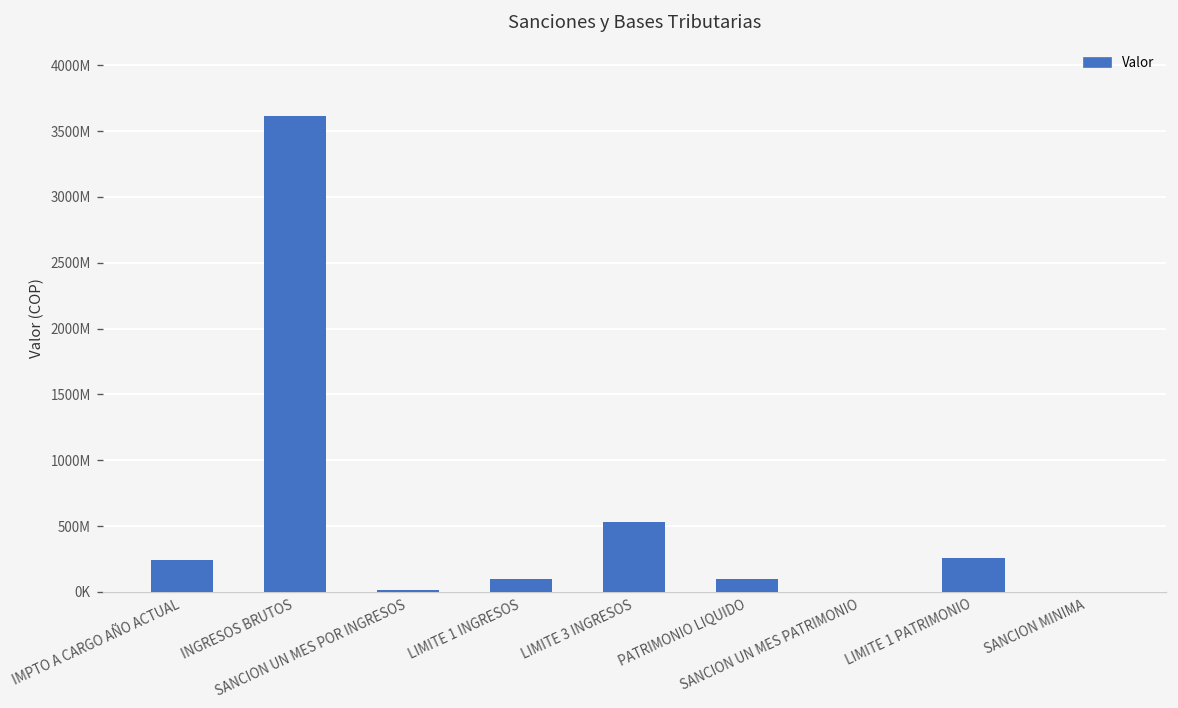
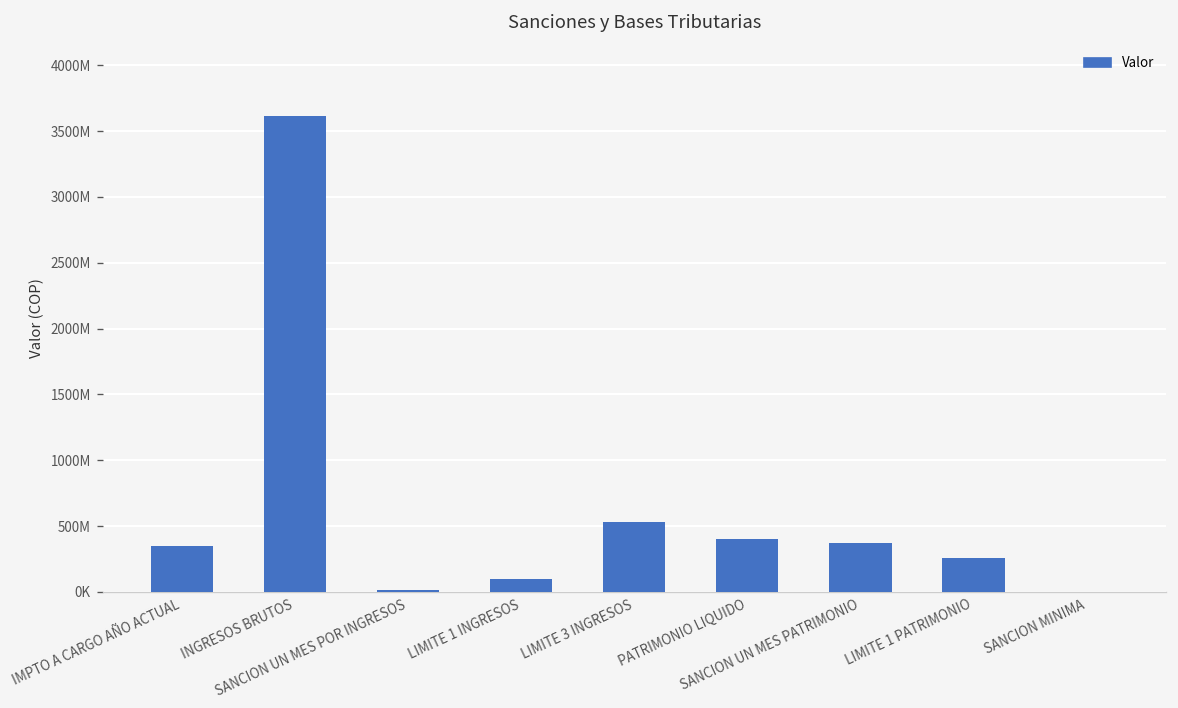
  {
-   "IMPTO A CARGO AÑO ACTUAL": 240000000,
+   "IMPTO A CARGO AÑO ACTUAL": 350000000,
    "INGRESOS BRUTOS": 3620000000,
    "LIMITE 1 INGRESOS": 100000000,
    "LIMITE 3 INGRESOS": 530000000,
-   "PATRIMONIO LIQUIDO": 100000000,
-   "SANCION UN MES PATRIMONIO": 0,
+   "PATRIMONIO LIQUIDO": 400000000,
+   "SANCION UN MES PATRIMONIO": 370000000,
    "LIMITE 1 PATRIMONIO": 250000000
  }
